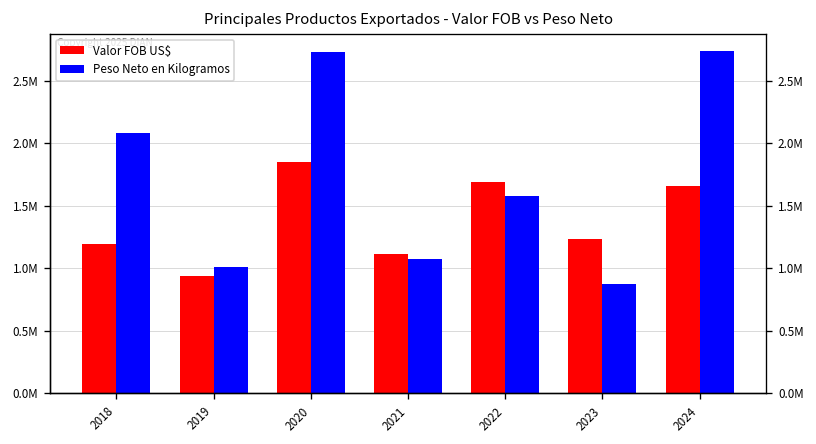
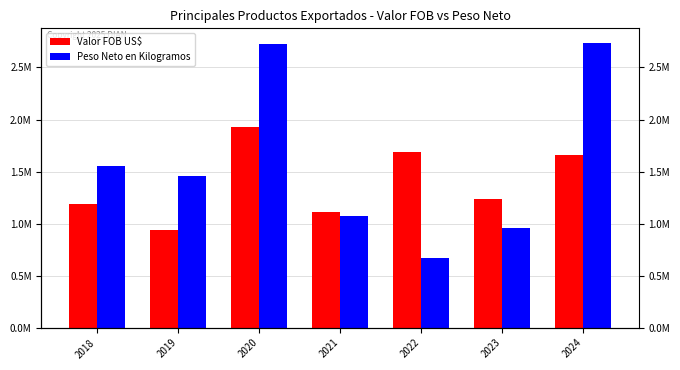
  {
    "Valor FOB US$": {
      "2018": 1190000,
      "2019": 940000,
-     "2020": 1850000,
+     "2020": 1930000,
      "2021": 1110000,
      "2022": 1690000,
      "2023": 1230000,
      "2024": 1660000
    },
    "Peso Neto en Kilogramos": {
-     "2018": 2090000,
-     "2019": 1010000,
+     "2018": 1550000,
+     "2019": 1460000,
      "2020": 2730000,
      "2021": 1080000,
-     "2022": 1580000,
-     "2023": 880000,
+     "2022": 670000,
+     "2023": 950000,
      "2024": 2740000
    }
  }
